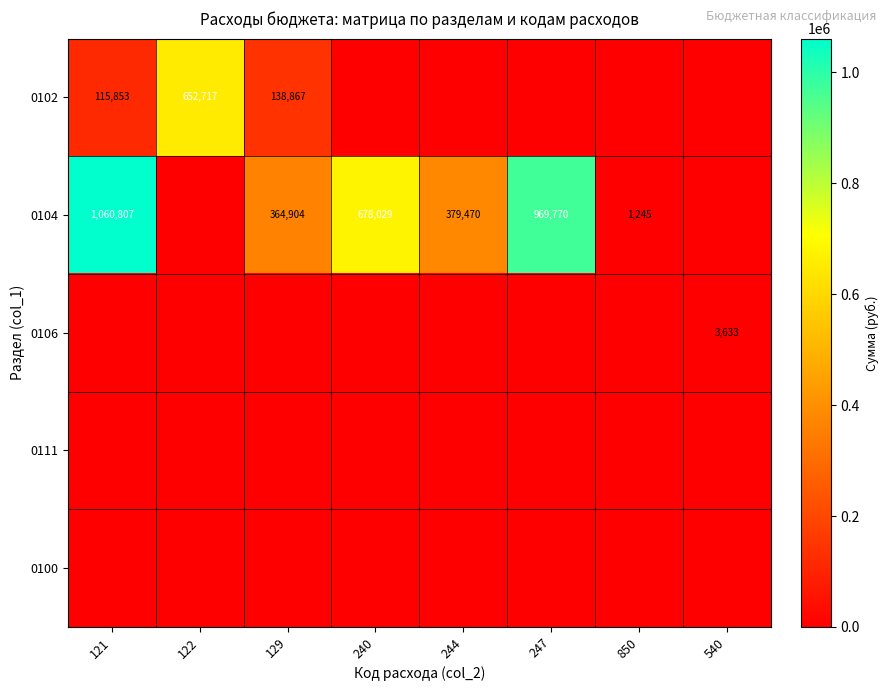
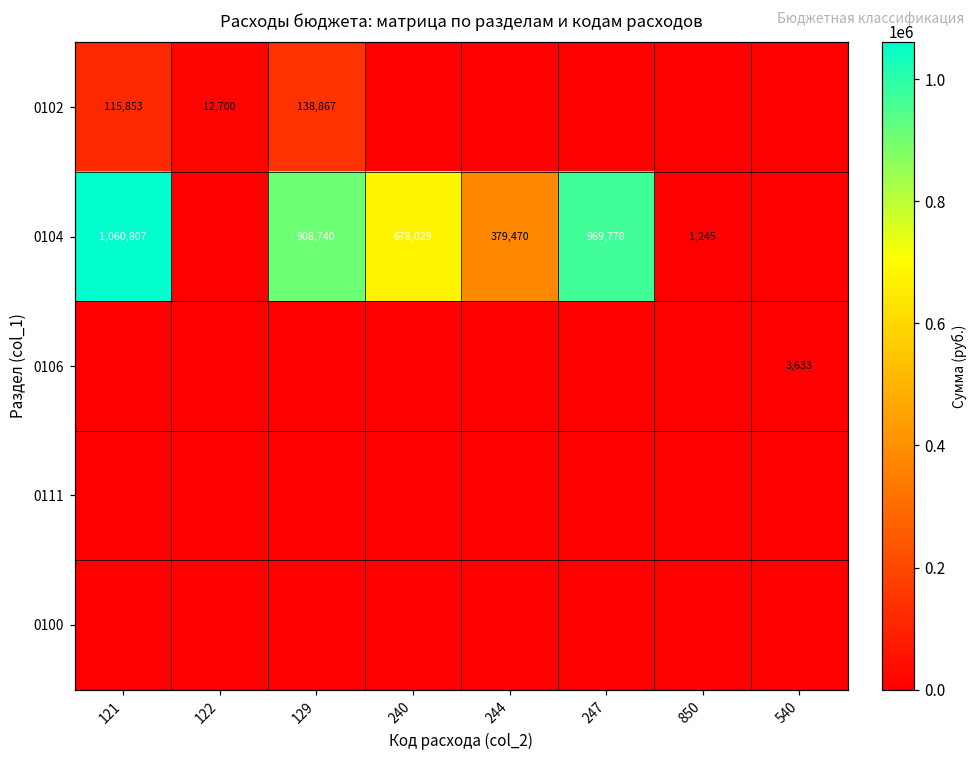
  {
    "0102": {
      "121": "115,853",
-     "122": "652,717",
+     "122": "12,700",
      "129": "138,867"
    },
    "0104": {
      "121": "1,060,807",
-     "129": "364,904",
+     "129": "908,740",
      "240": "678,029",
      "244": "379,470",
      "247": "969,770",
      "850": "1,245"
    },
    "0106": {
      "540": "3,633"
    }
  }
